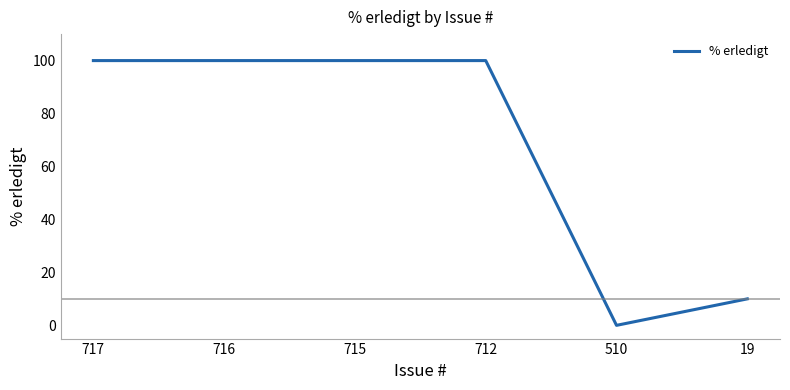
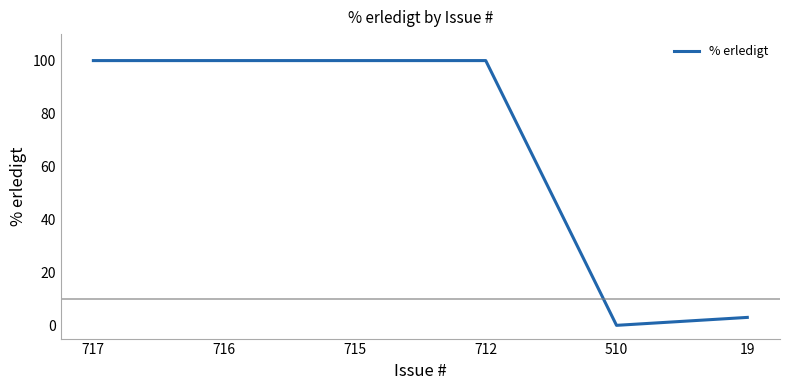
  {
    "717": 100,
    "716": 100,
    "715": 100,
    "712": 100,
    "510": 0,
-   "19": 10
+   "19": 3
  }
